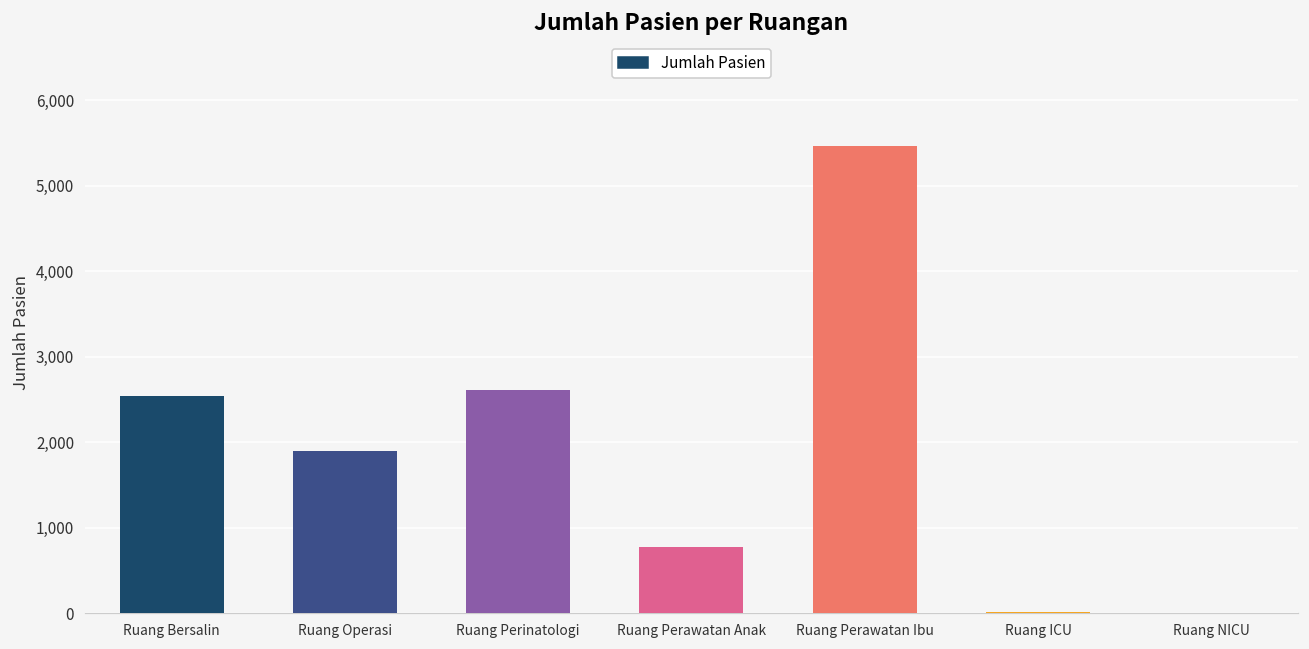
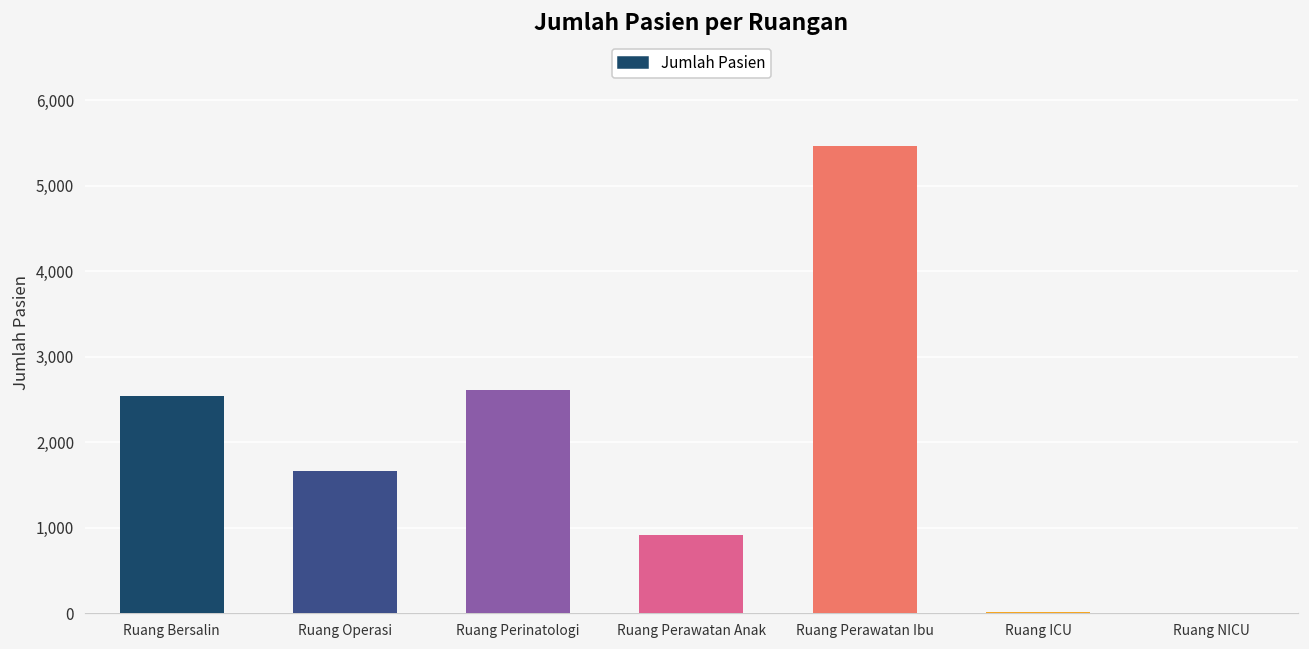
  {
    "Ruang Bersalin": "2,500",
-   "Ruang Operasi": "1,900",
+   "Ruang Operasi": "1,700",
    "Ruang Perinatologi": "2,600",
-   "Ruang Perawatan Anak": "800",
+   "Ruang Perawatan Anak": "900",
    "Ruang Perawatan Ibu": "5,500",
    "Ruang NICU": "0"
  }
